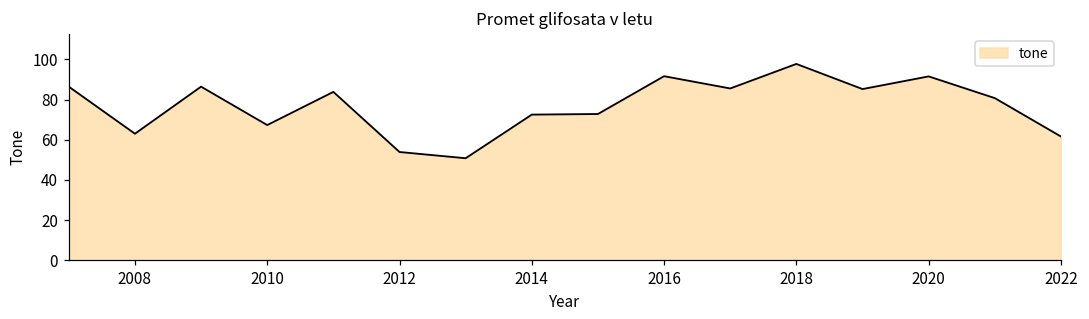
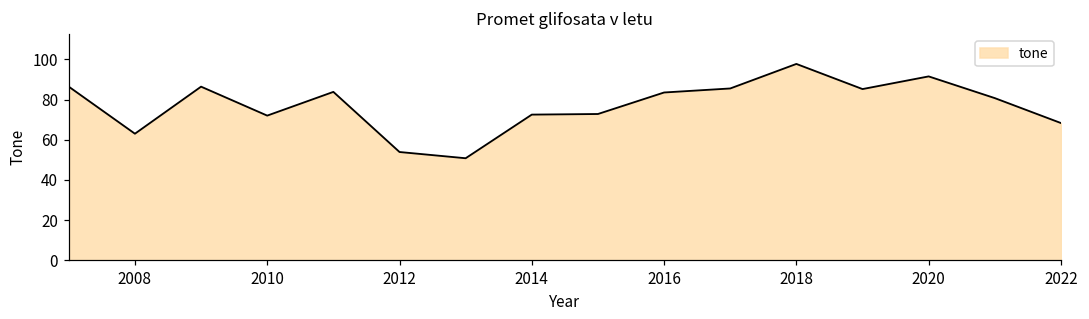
  {
    "2008": 63,
-   "2010": 67,
+   "2010": 72,
    "2012": 54,
    "2014": 73,
-   "2016": 92,
+   "2016": 84,
    "2018": 98,
    "2020": 92,
-   "2022": 62
+   "2022": 68
  }
